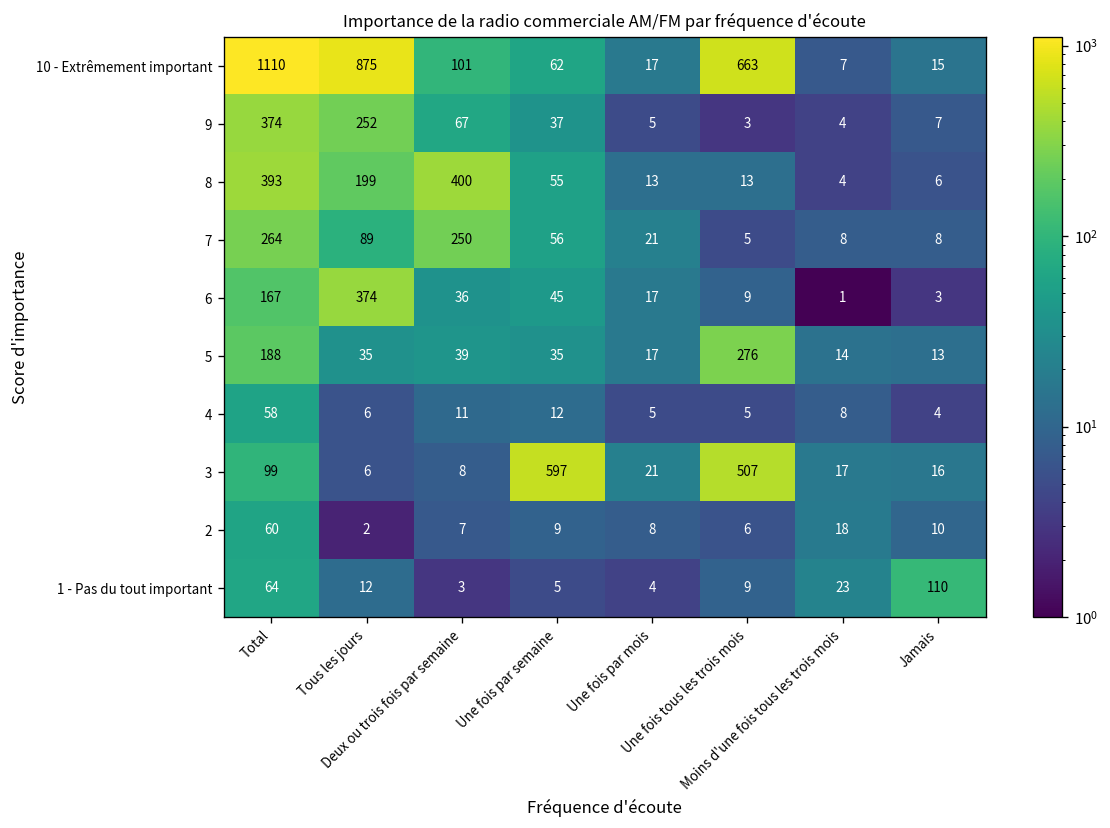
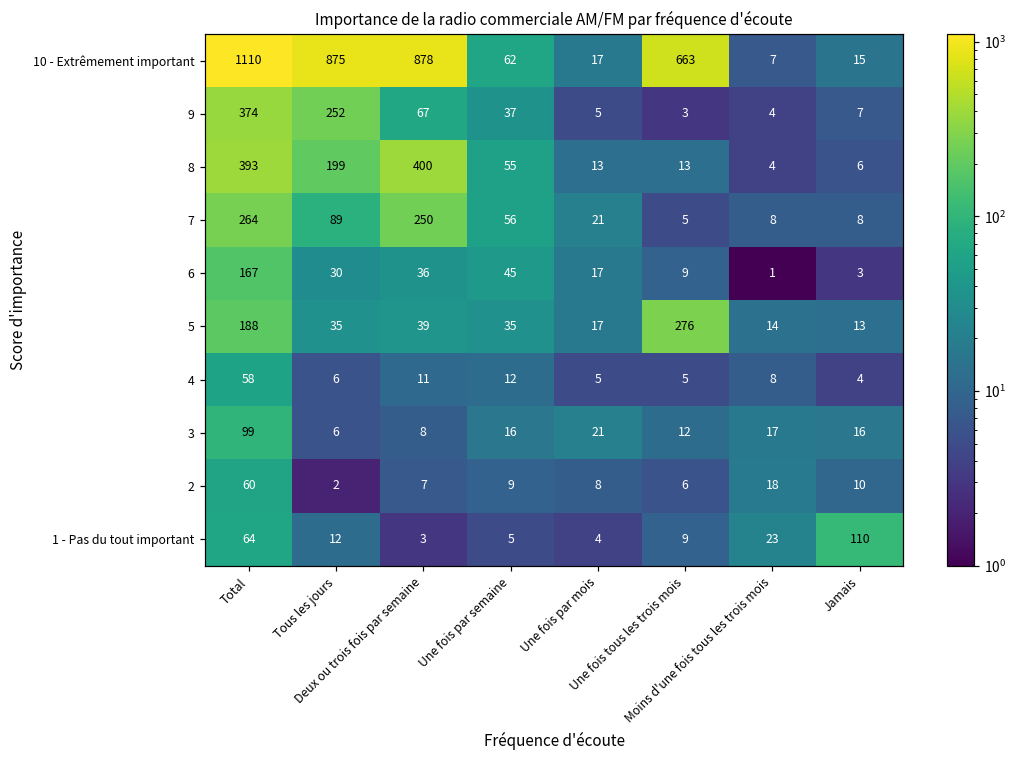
  {
    "10 - Extrêmement important": {
      "Total": 1110,
      "Tous les jours": 875,
-     "Deux ou trois fois par semaine": 101,
+     "Deux ou trois fois par semaine": 878,
      "Une fois par semaine": 62,
      "Une fois par mois": 17,
      "Une fois tous les trois mois": 663,
      "Moins d'une fois tous les trois mois": 7,
      "Jamais": 15
    },
    "9": {
      "Total": 374,
      "Tous les jours": 252,
      "Deux ou trois fois par semaine": 67,
      "Une fois par semaine": 37,
      "Une fois par mois": 5,
      "Une fois tous les trois mois": 3,
      "Moins d'une fois tous les trois mois": 4,
      "Jamais": 7
    },
    "8": {
      "Total": 393,
      "Tous les jours": 199,
      "Deux ou trois fois par semaine": 400,
      "Une fois par semaine": 55,
      "Une fois par mois": 13,
      "Une fois tous les trois mois": 13,
      "Moins d'une fois tous les trois mois": 4,
      "Jamais": 6
    },
    "7": {
      "Total": 264,
      "Tous les jours": 89,
      "Deux ou trois fois par semaine": 250,
      "Une fois par semaine": 56,
      "Une fois par mois": 21,
      "Une fois tous les trois mois": 5,
      "Moins d'une fois tous les trois mois": 8,
      "Jamais": 8
    },
    "6": {
      "Total": 167,
-     "Tous les jours": 374,
+     "Tous les jours": 30,
      "Deux ou trois fois par semaine": 36,
      "Une fois par semaine": 45,
      "Une fois par mois": 17,
      "Une fois tous les trois mois": 9,
      "Moins d'une fois tous les trois mois": 1,
      "Jamais": 3
    },
    "5": {
      "Total": 188,
      "Tous les jours": 35,
      "Deux ou trois fois par semaine": 39,
      "Une fois par semaine": 35,
      "Une fois par mois": 17,
      "Une fois tous les trois mois": 276,
      "Moins d'une fois tous les trois mois": 14,
      "Jamais": 13
    },
    "4": {
      "Total": 58,
      "Tous les jours": 6,
      "Deux ou trois fois par semaine": 11,
      "Une fois par semaine": 12,
      "Une fois par mois": 5,
      "Une fois tous les trois mois": 5,
      "Moins d'une fois tous les trois mois": 8,
      "Jamais": 4
    },
    "3": {
      "Total": 99,
      "Tous les jours": 6,
      "Deux ou trois fois par semaine": 8,
-     "Une fois par semaine": 597,
+     "Une fois par semaine": 16,
      "Une fois par mois": 21,
-     "Une fois tous les trois mois": 507,
+     "Une fois tous les trois mois": 12,
      "Moins d'une fois tous les trois mois": 17,
      "Jamais": 16
    },
    "2": {
      "Total": 60,
      "Tous les jours": 2,
      "Deux ou trois fois par semaine": 7,
      "Une fois par semaine": 9,
      "Une fois par mois": 8,
      "Une fois tous les trois mois": 6,
      "Moins d'une fois tous les trois mois": 18,
      "Jamais": 10
    },
    "1 - Pas du tout important": {
      "Total": 64,
      "Tous les jours": 12,
      "Deux ou trois fois par semaine": 3,
      "Une fois par semaine": 5,
      "Une fois par mois": 4,
      "Une fois tous les trois mois": 9,
      "Moins d'une fois tous les trois mois": 23,
      "Jamais": 110
    }
  }
